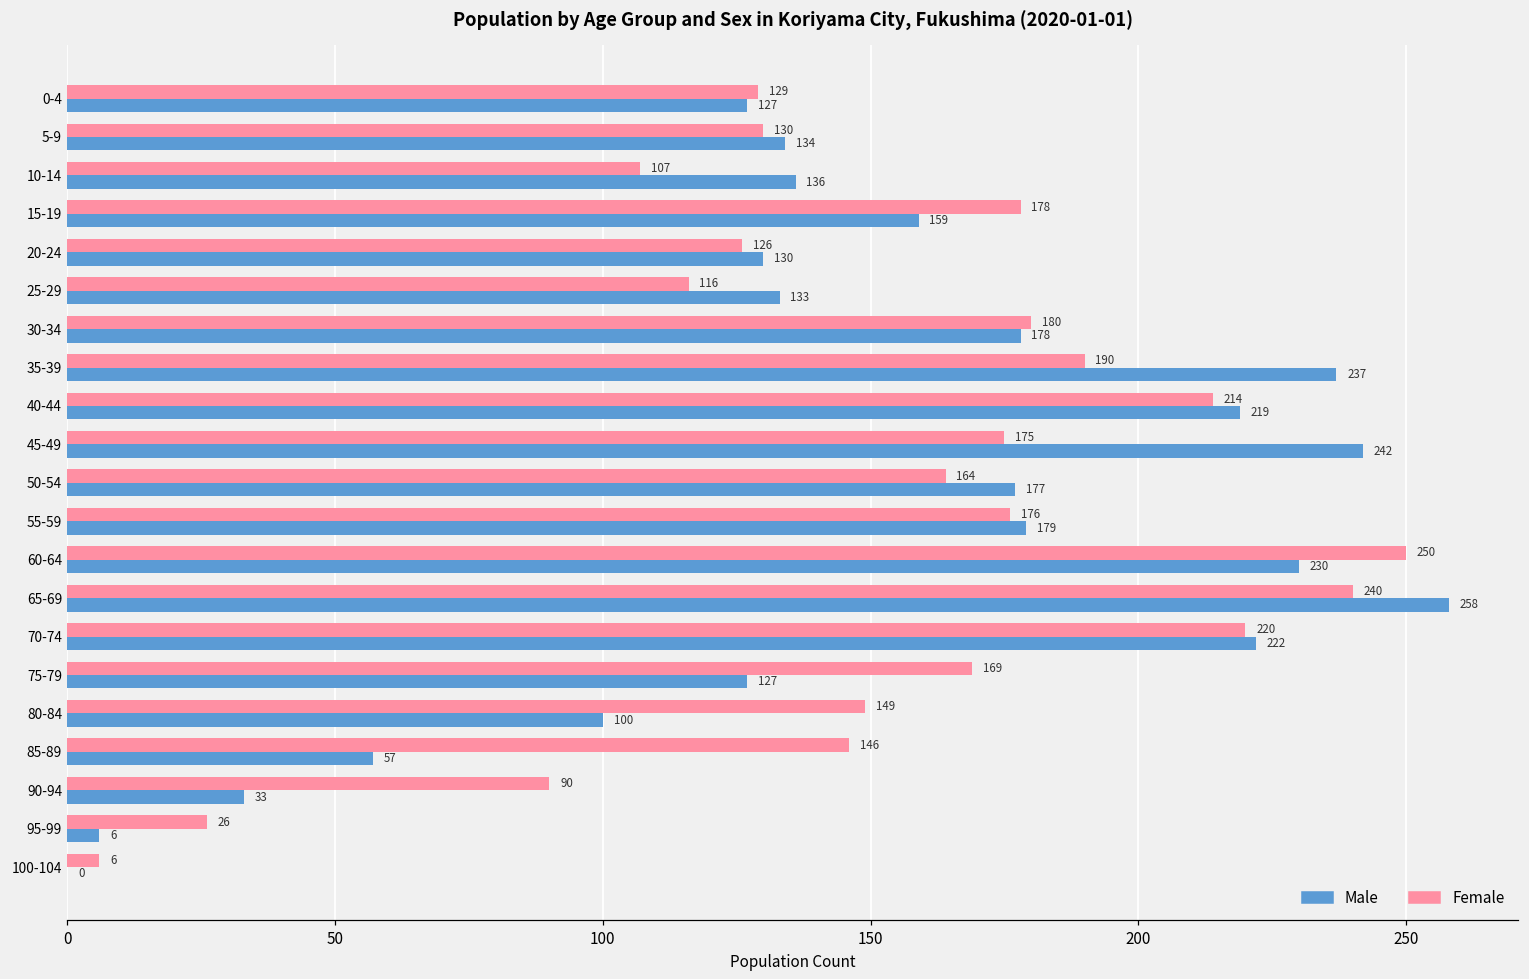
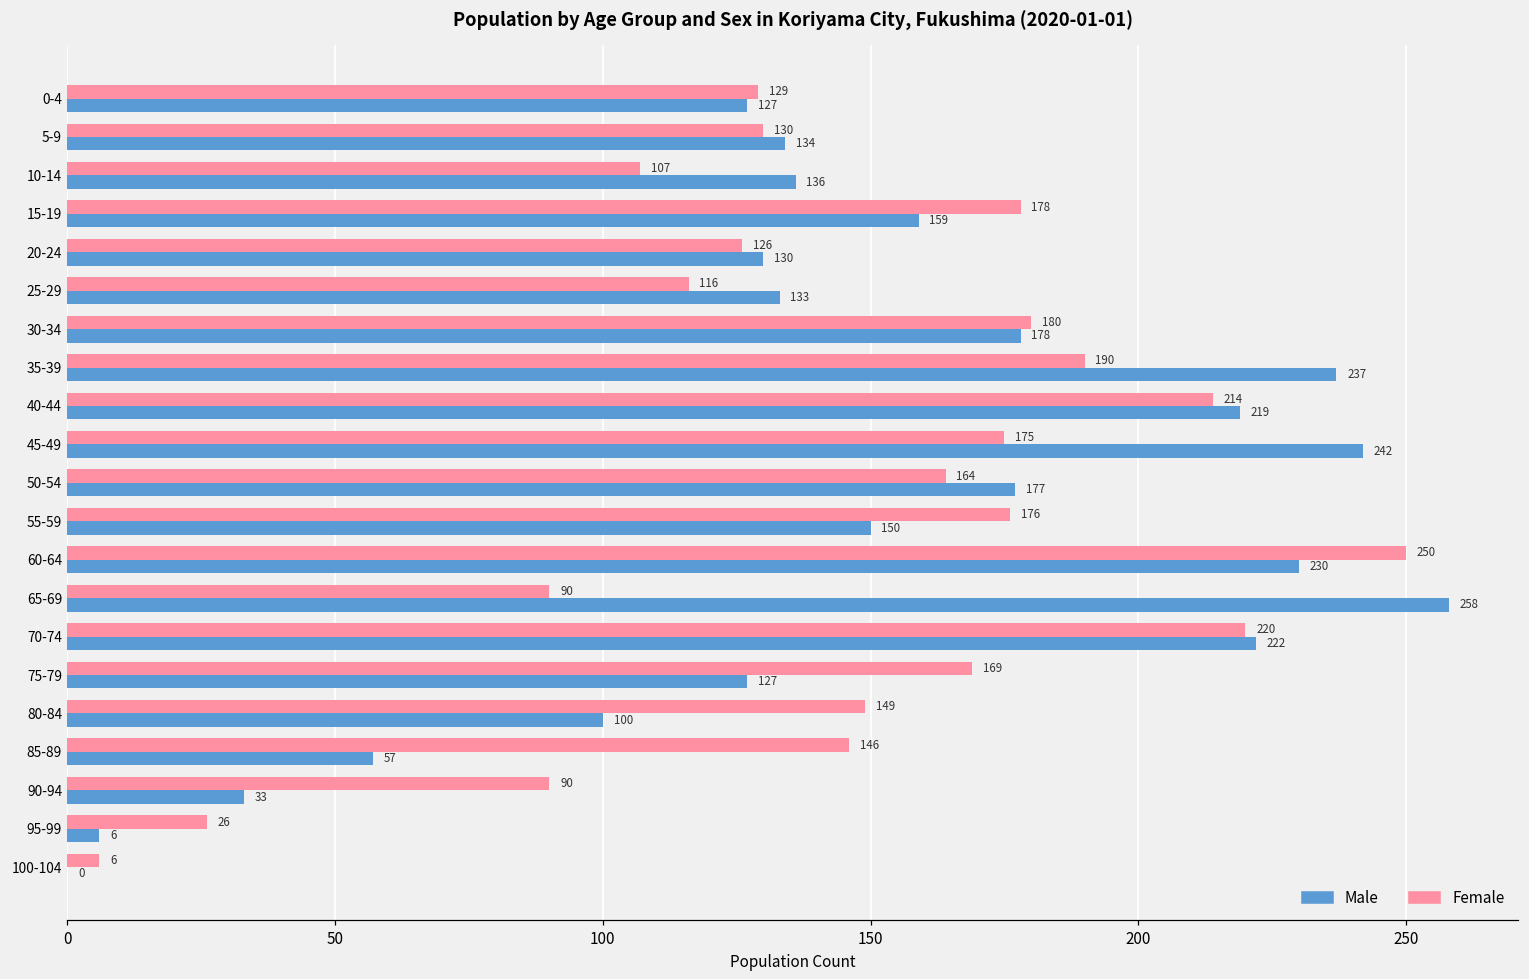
  {
    "Male": {
      "0-4": 127,
      "5-9": 134,
      "10-14": 136,
      "15-19": 159,
      "20-24": 130,
      "25-29": 133,
      "30-34": 178,
      "35-39": 237,
      "40-44": 219,
      "45-49": 242,
      "50-54": 177,
-     "55-59": 179,
+     "55-59": 150,
      "60-64": 230,
      "65-69": 258,
      "70-74": 222,
      "75-79": 127,
      "80-84": 100,
      "85-89": 57,
      "90-94": 33,
      "95-99": 6,
      "100-104": 0
    },
    "Female": {
      "0-4": 129,
      "5-9": 130,
      "10-14": 107,
      "15-19": 178,
      "20-24": 126,
      "25-29": 116,
      "30-34": 180,
      "35-39": 190,
      "40-44": 214,
      "45-49": 175,
      "50-54": 164,
      "55-59": 176,
      "60-64": 250,
-     "65-69": 240,
+     "65-69": 90,
      "70-74": 220,
      "75-79": 169,
      "80-84": 149,
      "85-89": 146,
      "90-94": 90,
      "95-99": 26,
      "100-104": 6
    }
  }
